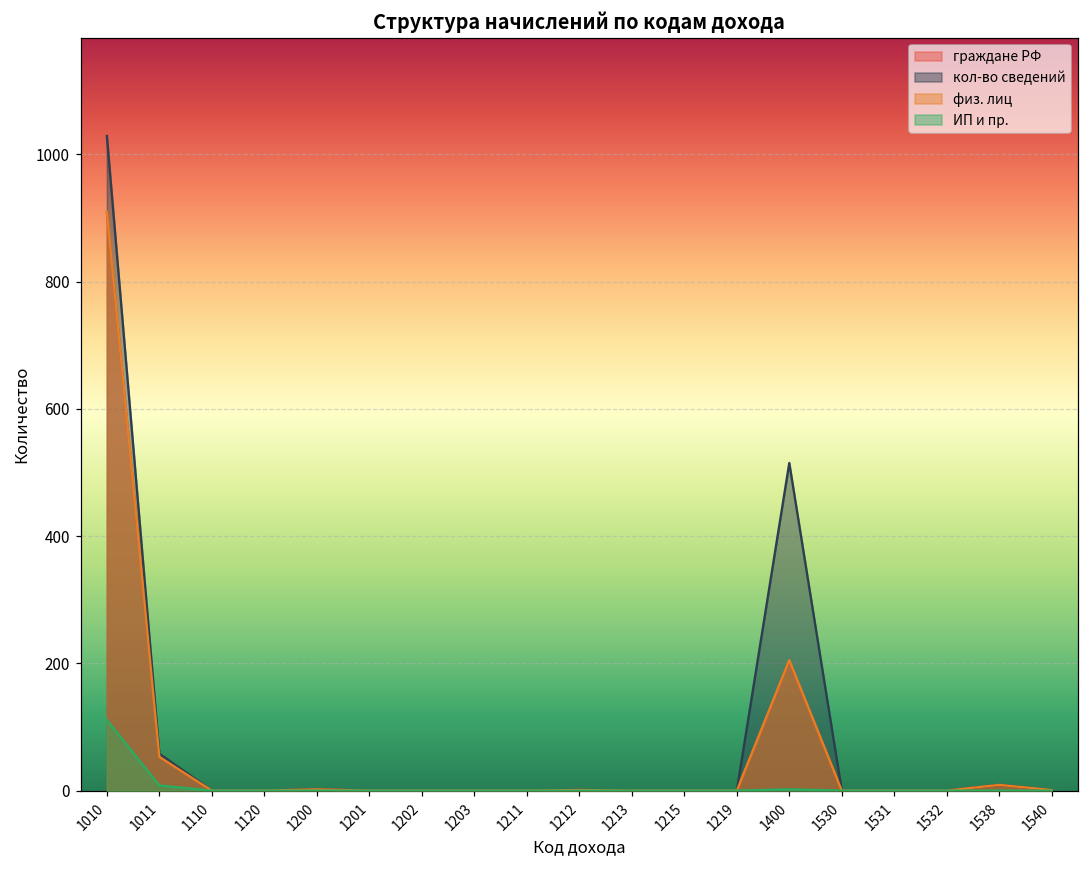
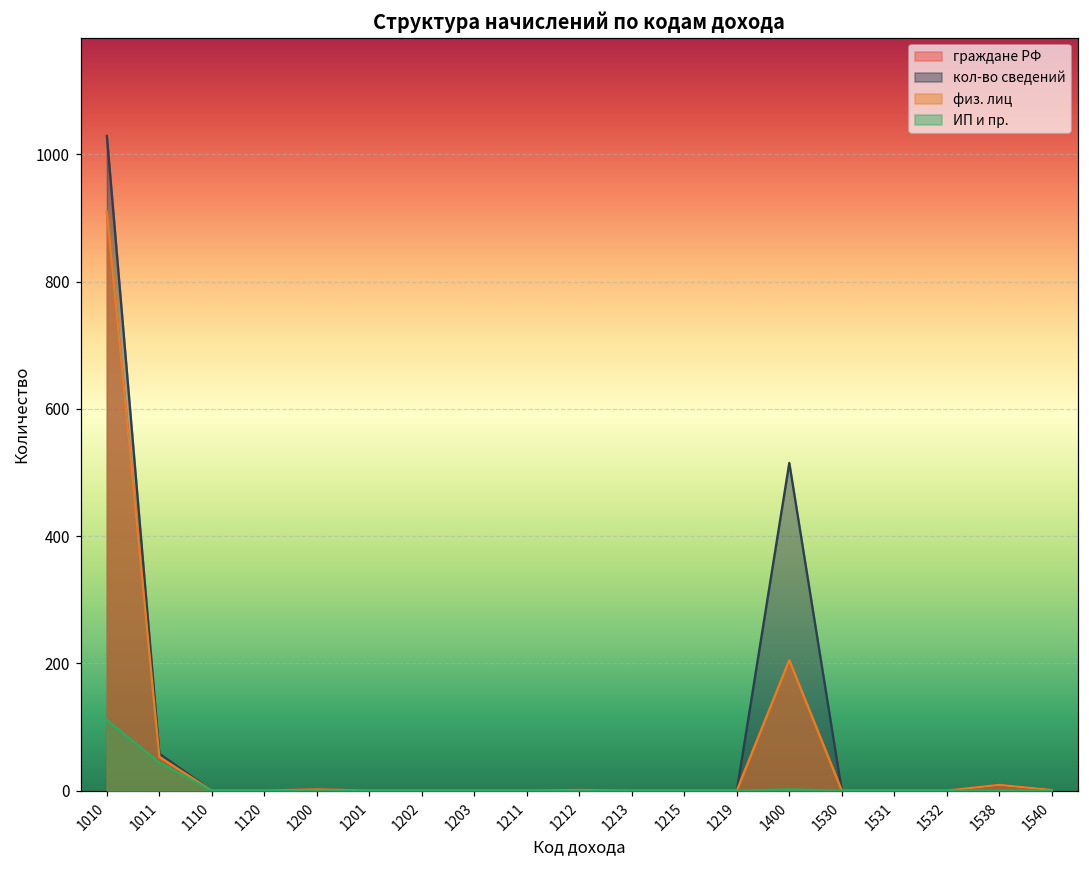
  {
    "кол-во сведений": {
      "1010": 1030,
      "1011": 60,
      "1400": 520
    },
    "ИП и пр.": {
      "1010": 110,
-     "1011": 10,
+     "1011": 40,
      "1400": 0,
      "1538": 0
    }
  }
